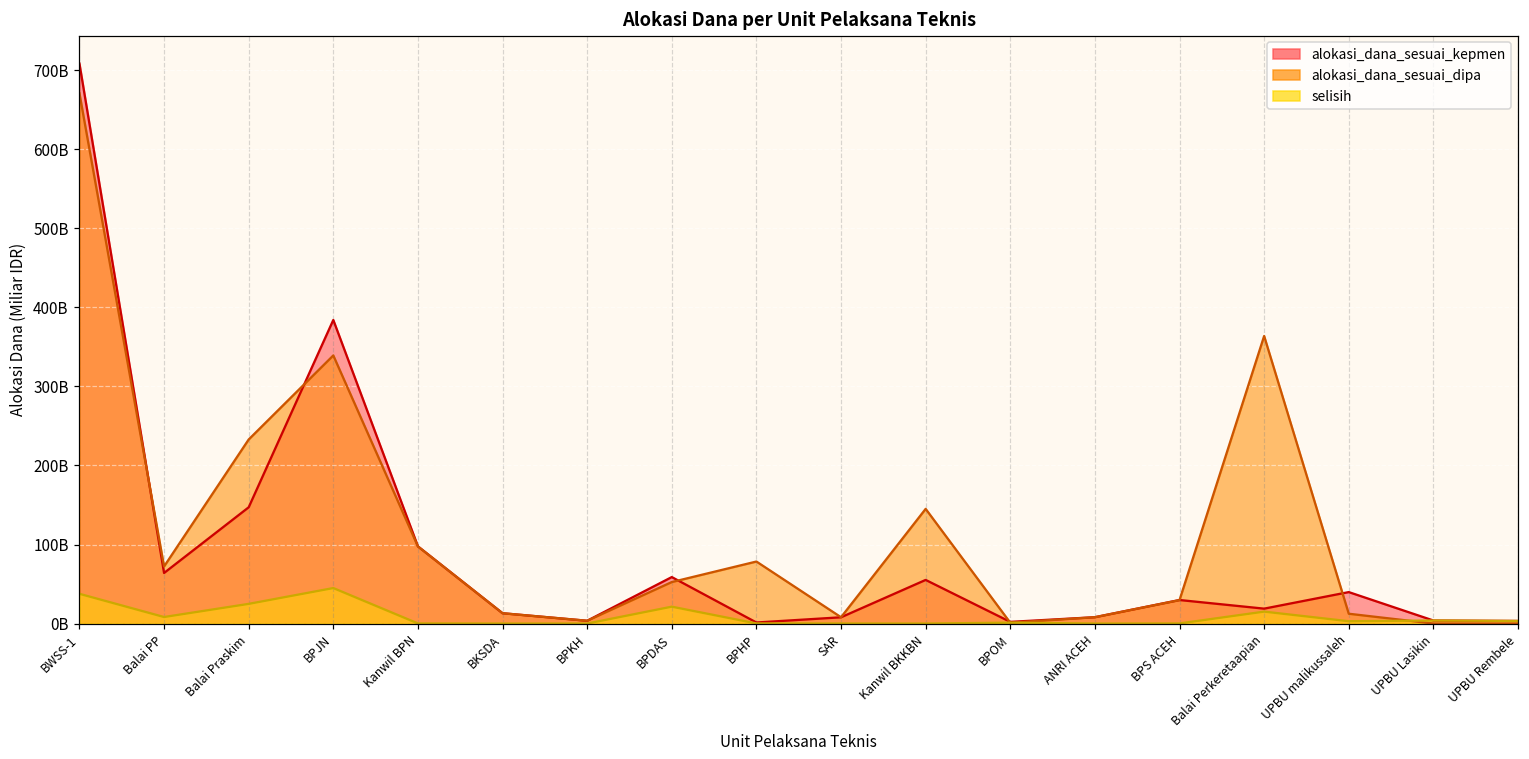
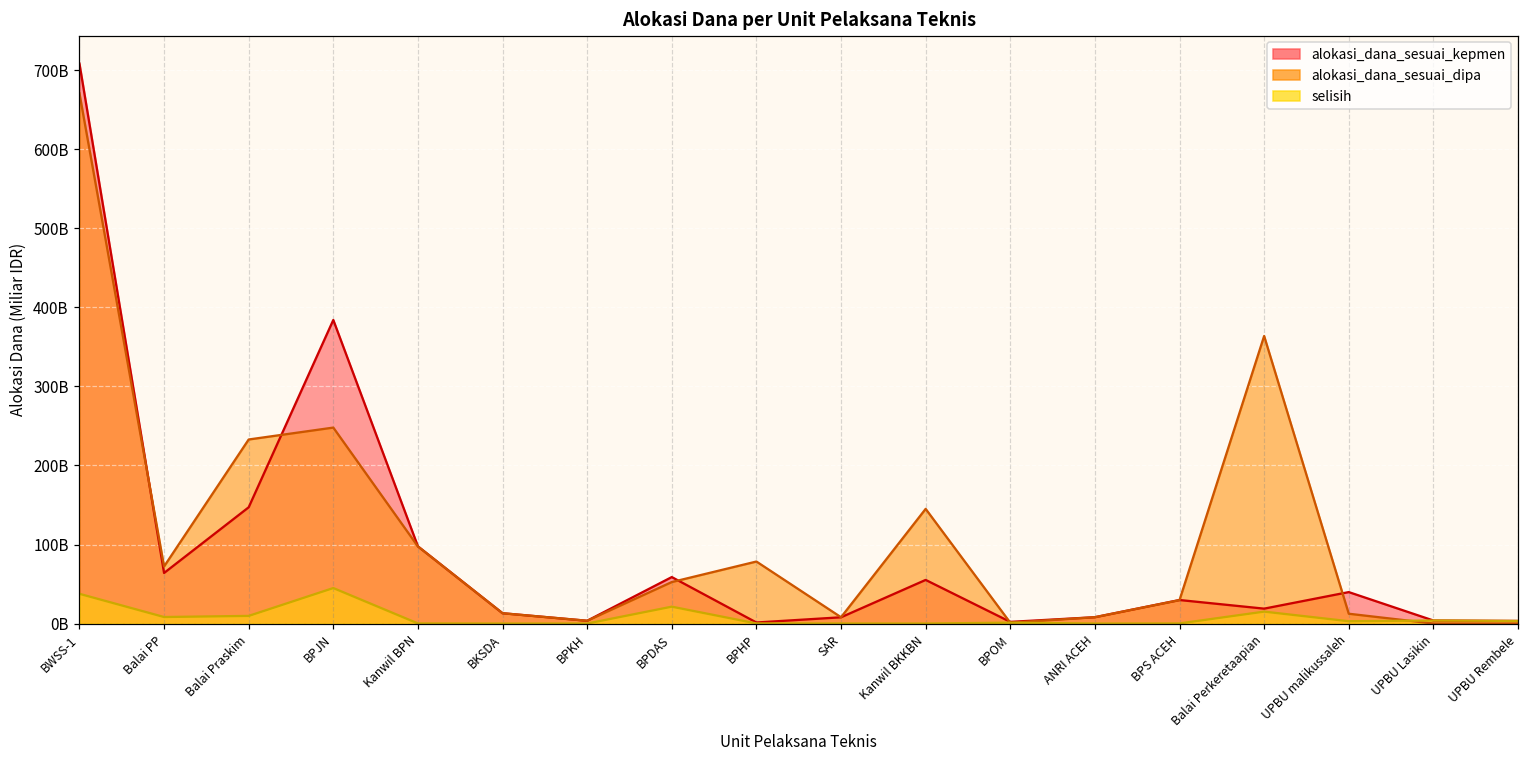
  {
    "alokasi_dana_sesuai_kepmen": {
      "BWSS-1": 710000000000,
      "Balai PP": 60000000000,
      "Balai Praskim": 150000000000,
      "BPJN": 380000000000,
      "BPDAS": 60000000000,
      "Kanwil BKKBN": 60000000000,
      "Balai Perkeretaapian": 20000000000,
      "UPBU malikussaleh": 40000000000
    },
    "alokasi_dana_sesuai_dipa": {
      "BWSS-1": 670000000000,
      "Balai PP": 70000000000,
      "Balai Praskim": 230000000000,
-     "BPJN": 340000000000,
+     "BPJN": 250000000000,
      "BPDAS": 50000000000,
      "BPHP": 80000000000,
      "Kanwil BKKBN": 150000000000,
      "Balai Perkeretaapian": 360000000000,
      "UPBU malikussaleh": 10000000000,
      "UPBU Lasikin": 0
    },
    "selisih": {
      "BWSS-1": 40000000000,
      "Balai PP": 10000000000,
-     "Balai Praskim": 20000000000,
+     "Balai Praskim": 10000000000,
      "BPJN": 40000000000,
      "Kanwil BPN": 0,
      "BKSDA": 0,
      "BPDAS": 20000000000,
      "SAR": 0,
      "Kanwil BKKBN": 0,
      "ANRI ACEH": 0,
      "BPS ACEH": 0,
      "Balai Perkeretaapian": 20000000000,
      "UPBU malikussaleh": 0
    }
  }
